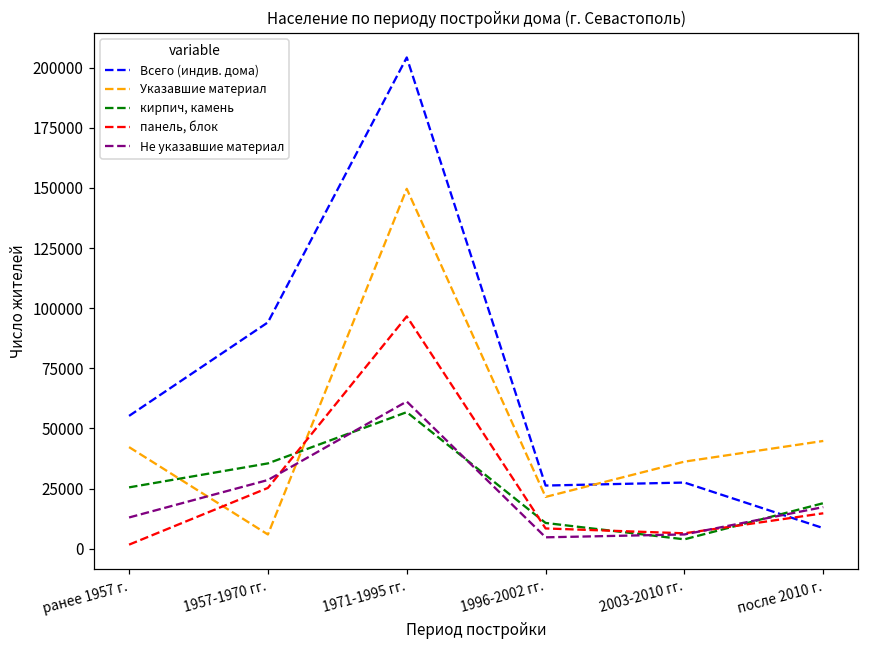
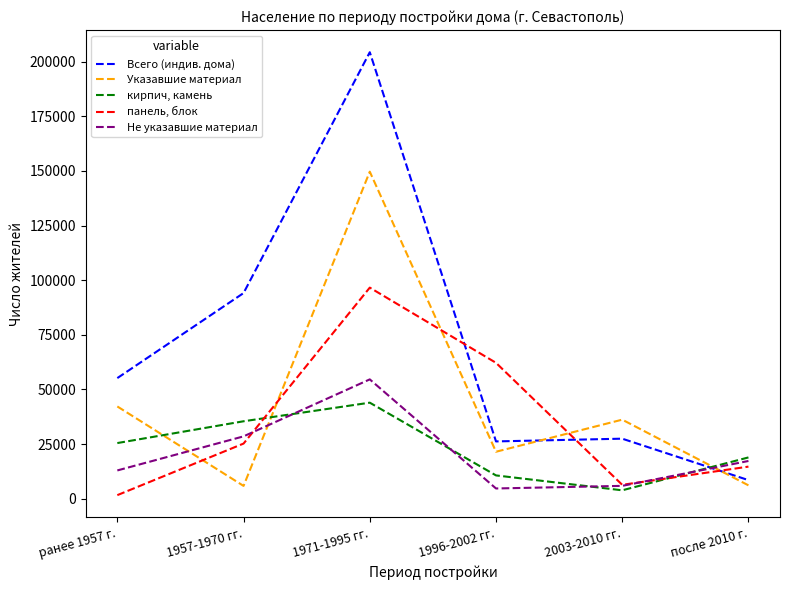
  {
    "Всего (индив. дома)": {
      "ранее 1957 г.": 55000,
      "1957-1970 гг.": 94000,
      "1971-1995 гг.": 204000,
      "1996-2002 гг.": 26000,
      "2003-2010 гг.": 27000,
      "после 2010 г.": 9000
    },
    "Указавшие материал": {
      "ранее 1957 г.": 42000,
      "1957-1970 гг.": 6000,
      "1971-1995 гг.": 150000,
      "1996-2002 гг.": 22000,
      "2003-2010 гг.": 36000,
-     "после 2010 г.": 45000
+     "после 2010 г.": 6000
    },
    "кирпич, камень": {
      "ранее 1957 г.": 25000,
      "1957-1970 гг.": 35000,
-     "1971-1995 гг.": 57000,
+     "1971-1995 гг.": 44000,
      "1996-2002 гг.": 11000,
      "2003-2010 гг.": 4000,
      "после 2010 г.": 19000
    },
    "панель, блок": {
      "ранее 1957 г.": 2000,
      "1957-1970 гг.": 25000,
      "1971-1995 гг.": 97000,
-     "1996-2002 гг.": 8000,
+     "1996-2002 гг.": 62000,
      "после 2010 г.": 15000
    },
    "Не указавшие материал": {
      "ранее 1957 г.": 13000,
      "1957-1970 гг.": 29000,
-     "1971-1995 гг.": 61000,
+     "1971-1995 гг.": 55000,
      "1996-2002 гг.": 5000,
      "после 2010 г.": 17000
    }
  }
